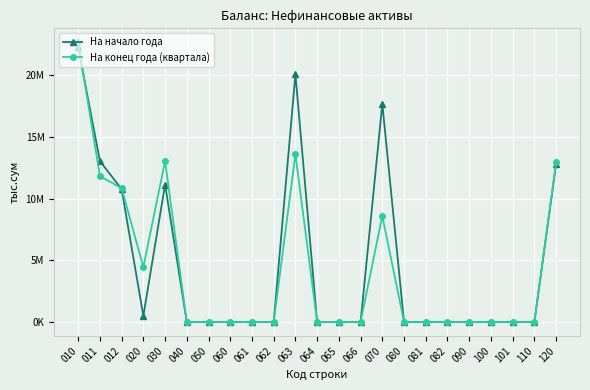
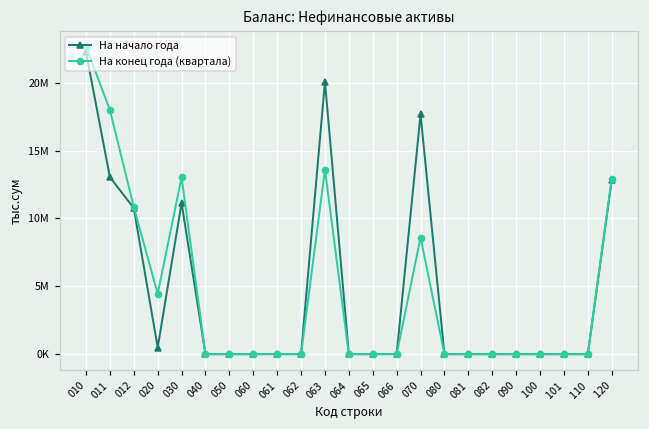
  {
    "На начало года": {
      "011": 13000000,
      "020": 500000,
      "030": 11100000,
      "063": 20100000,
      "070": 17700000
    },
    "На конец года (квартала)": {
-     "011": 11800000,
+     "011": 18000000,
      "020": 4400000,
      "030": 13000000,
      "063": 13600000,
      "070": 8600000
    }
  }
